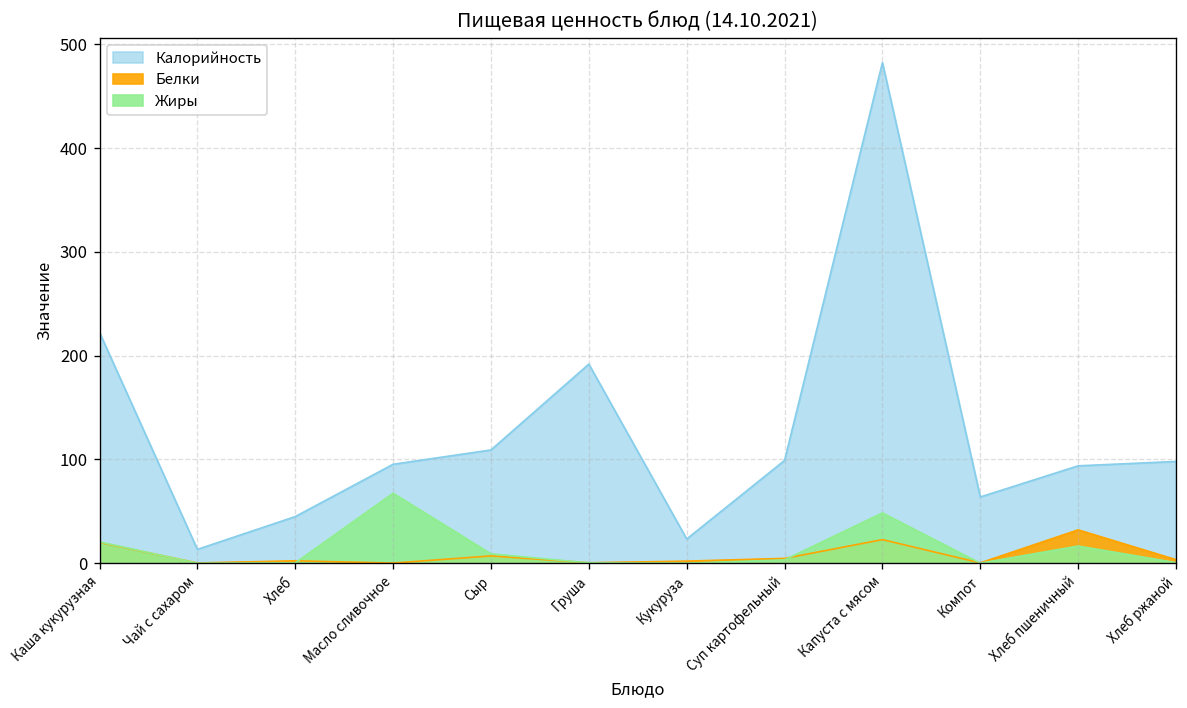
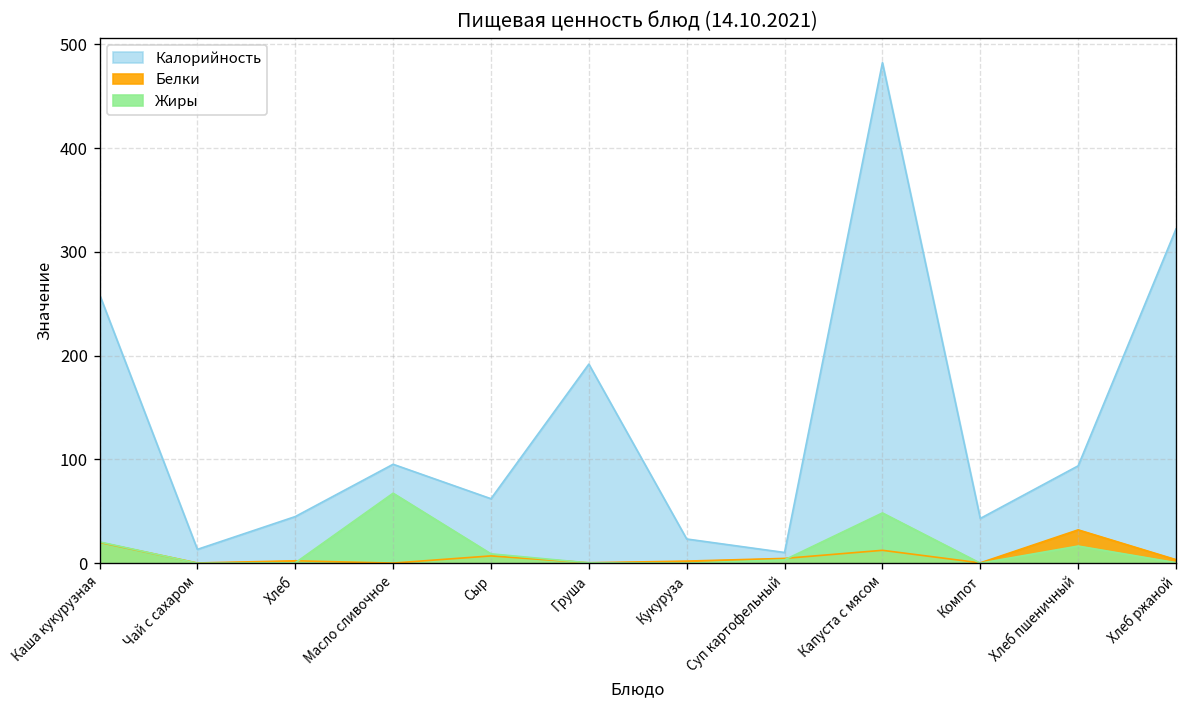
  {
    "Калорийность": {
-     "Каша кукурузная": 220,
+     "Каша кукурузная": 260,
      "Чай с сахаром": 10,
      "Хлеб": 40,
      "Масло сливочное": 100,
-     "Сыр": 110,
+     "Сыр": 60,
      "Груша": 190,
      "Кукуруза": 20,
-     "Суп картофельный": 100,
+     "Суп картофельный": 10,
      "Капуста с мясом": 480,
-     "Компот": 60,
+     "Компот": 40,
      "Хлеб пшеничный": 90,
-     "Хлеб ржаной": 100
+     "Хлеб ржаной": 320
    },
    "Белки": {
      "Масло сливочное": 0,
-     "Капуста с мясом": 20,
+     "Капуста с мясом": 10,
      "Хлеб пшеничный": 30
    },
    "Жиры": {
      "Масло сливочное": 70,
      "Капуста с мясом": 50,
      "Хлеб пшеничный": 20
    }
  }
